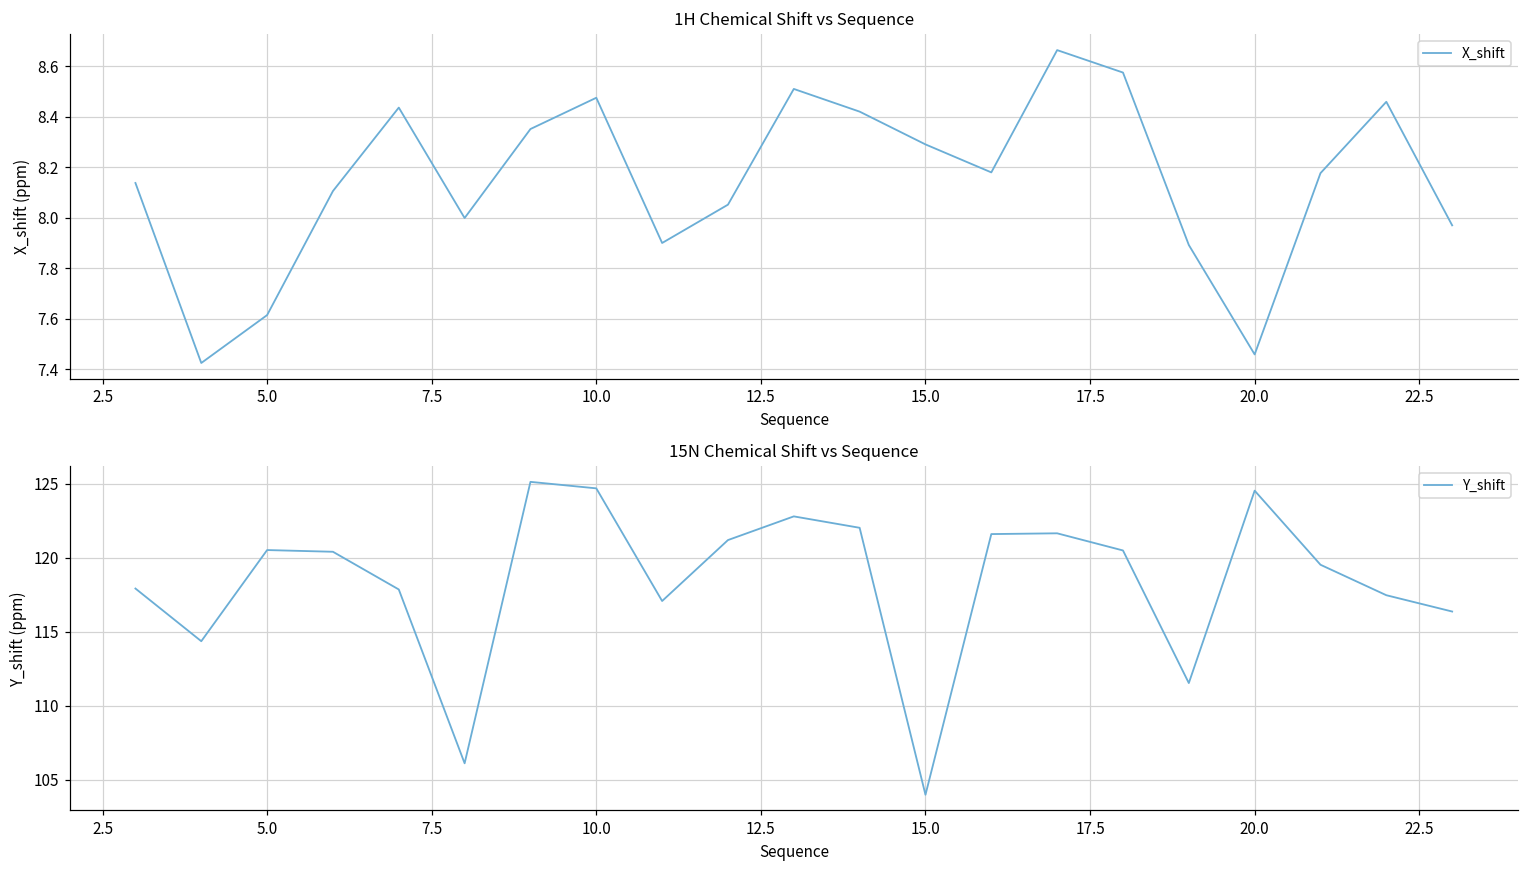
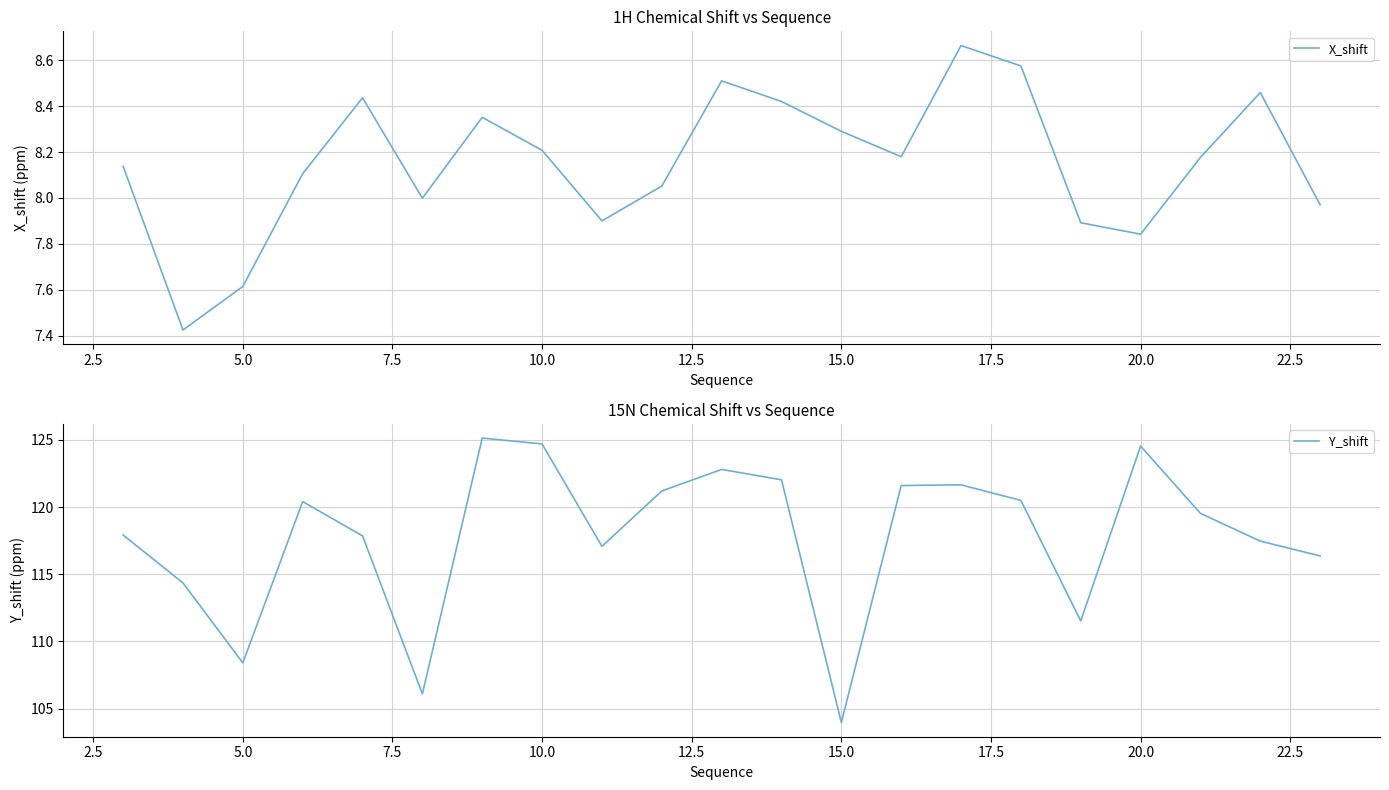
  {
    "1H Chemical Shift vs Sequence": {
      "5.0": 7.61,
-     "10.0": 8.48,
+     "10.0": 8.21,
      "15.0": 8.29,
-     "20.0": 7.46
+     "20.0": 7.84
    },
    "15N Chemical Shift vs Sequence": {
-     "5.0": 120.5,
+     "5.0": 108.4,
      "10.0": 124.7,
      "15.0": 104.0,
      "20.0": 124.5
    }
  }
